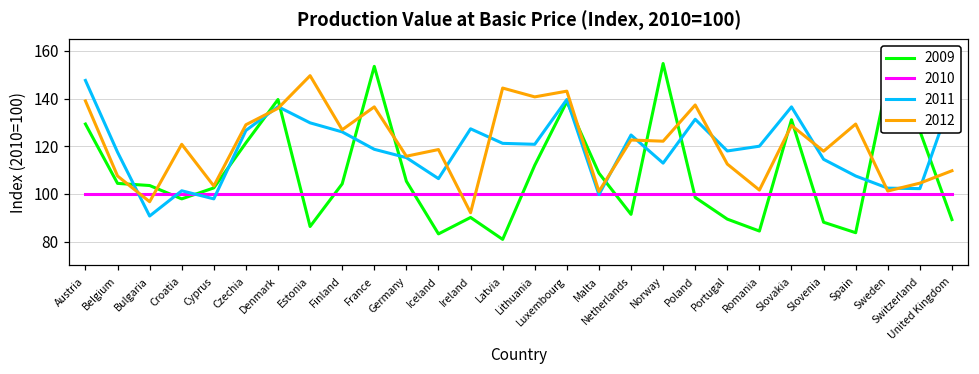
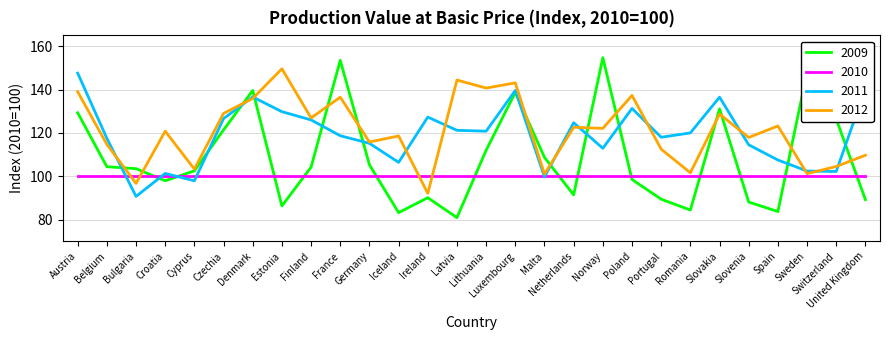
  {
    "2009": {
      "Austria": 129,
      "Belgium": 104,
      "Bulgaria": 104,
      "Croatia": 98,
      "Czechia": 121,
      "Denmark": 140,
      "Estonia": 86,
      "Finland": 104,
      "France": 154,
      "Germany": 105,
      "Iceland": 83,
      "Ireland": 90,
      "Latvia": 81,
      "Lithuania": 112,
      "Malta": 109,
      "Netherlands": 91,
      "Norway": 155,
      "Poland": 99,
      "Portugal": 89,
      "Romania": 84,
      "Slovakia": 131,
      "Slovenia": 88,
      "Spain": 84,
      "United Kingdom": 89
    },
    "2010": {
      "Austria": 100,
      "Belgium": 100,
      "Bulgaria": 100,
      "Croatia": 100,
      "Cyprus": 100,
      "Czechia": 100,
      "Denmark": 100,
      "Estonia": 100,
      "Finland": 100,
      "France": 100,
      "Germany": 100,
      "Iceland": 100,
      "Ireland": 100,
      "Latvia": 100,
      "Lithuania": 100,
      "Luxembourg": 100,
      "Netherlands": 100,
      "Norway": 100,
      "Poland": 100,
      "Portugal": 100,
      "Romania": 100,
      "Slovakia": 100,
      "Slovenia": 100,
      "Spain": 100,
      "Sweden": 100,
      "Switzerland": 100,
      "United Kingdom": 100
    },
    "2011": {
      "Austria": 148,
      "Belgium": 118,
      "Bulgaria": 91,
      "Croatia": 101,
      "Cyprus": 98,
      "Czechia": 127,
      "Estonia": 130,
      "France": 119,
      "Iceland": 106,
      "Ireland": 127,
      "Latvia": 121,
      "Lithuania": 121,
      "Netherlands": 125,
      "Norway": 113,
      "Poland": 131,
      "Portugal": 118,
      "Romania": 120,
      "Slovakia": 137,
      "Slovenia": 115,
      "Spain": 108,
      "Sweden": 102,
      "Switzerland": 102
    },
    "2012": {
      "Austria": 139,
-     "Belgium": 108,
+     "Belgium": 115,
      "Bulgaria": 97,
      "Croatia": 121,
      "Czechia": 129,
      "Estonia": 150,
      "France": 137,
      "Iceland": 119,
      "Ireland": 92,
      "Latvia": 144,
      "Lithuania": 141,
      "Luxembourg": 143,
      "Netherlands": 123,
      "Norway": 122,
      "Poland": 137,
      "Portugal": 113,
      "Romania": 102,
      "Slovakia": 129,
      "Slovenia": 118,
-     "Spain": 129,
+     "Spain": 123,
      "Sweden": 101,
      "Switzerland": 105,
      "United Kingdom": 110
    }
  }
